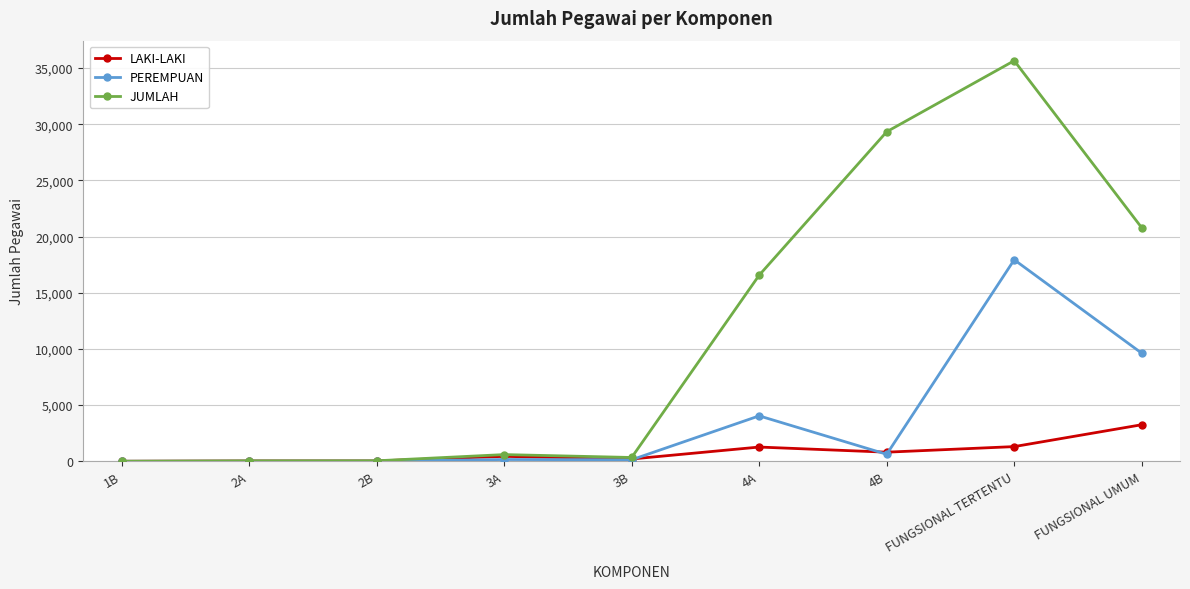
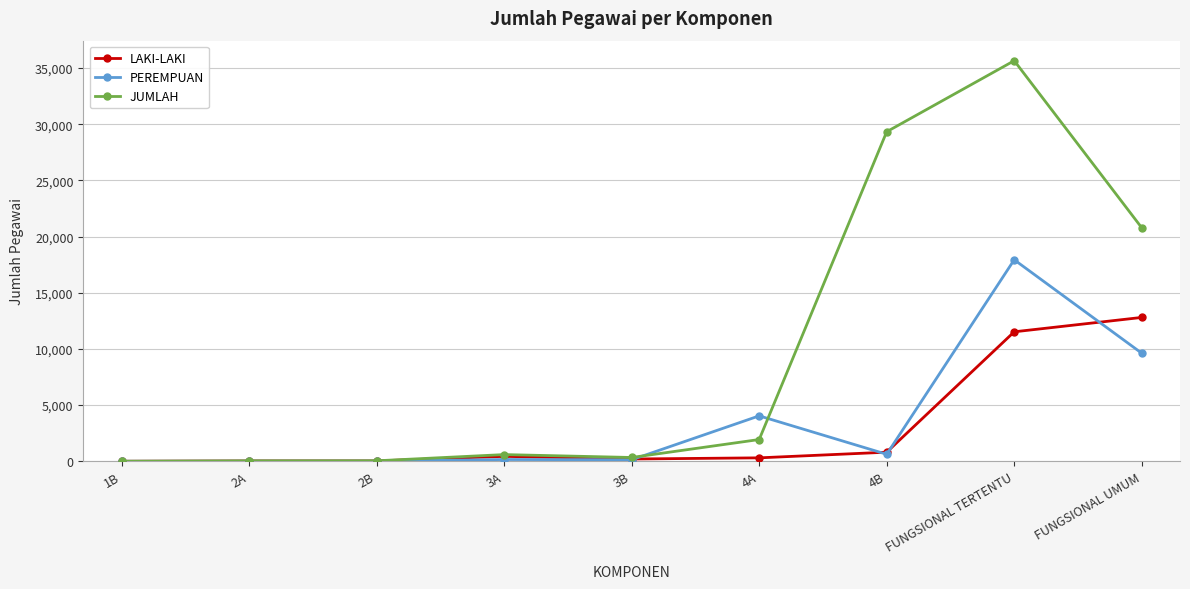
  {
    "LAKI-LAKI": {
-     "4A": "1,300",
-     "FUNGSIONAL TERTENTU": "1,300",
-     "FUNGSIONAL UMUM": "3,300"
+     "4A": "300",
+     "FUNGSIONAL TERTENTU": "11,500",
+     "FUNGSIONAL UMUM": "12,800"
    },
    "PEREMPUAN": {
      "3A": "200",
      "4A": "4,000",
      "FUNGSIONAL TERTENTU": "17,900",
      "FUNGSIONAL UMUM": "9,600"
    },
    "JUMLAH": {
-     "4A": "16,600",
+     "4A": "1,900",
      "4B": "29,300",
      "FUNGSIONAL TERTENTU": "35,600",
      "FUNGSIONAL UMUM": "20,800"
    }
  }
